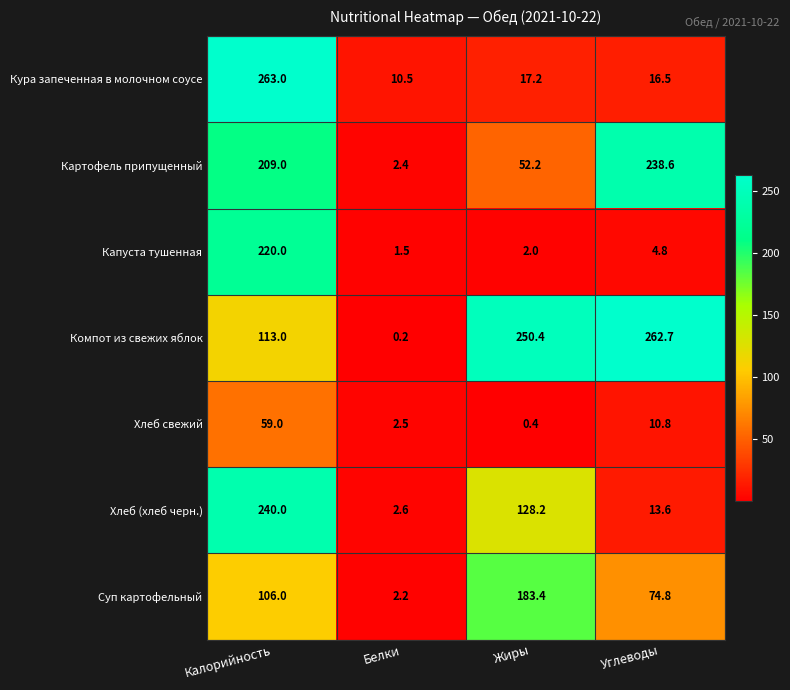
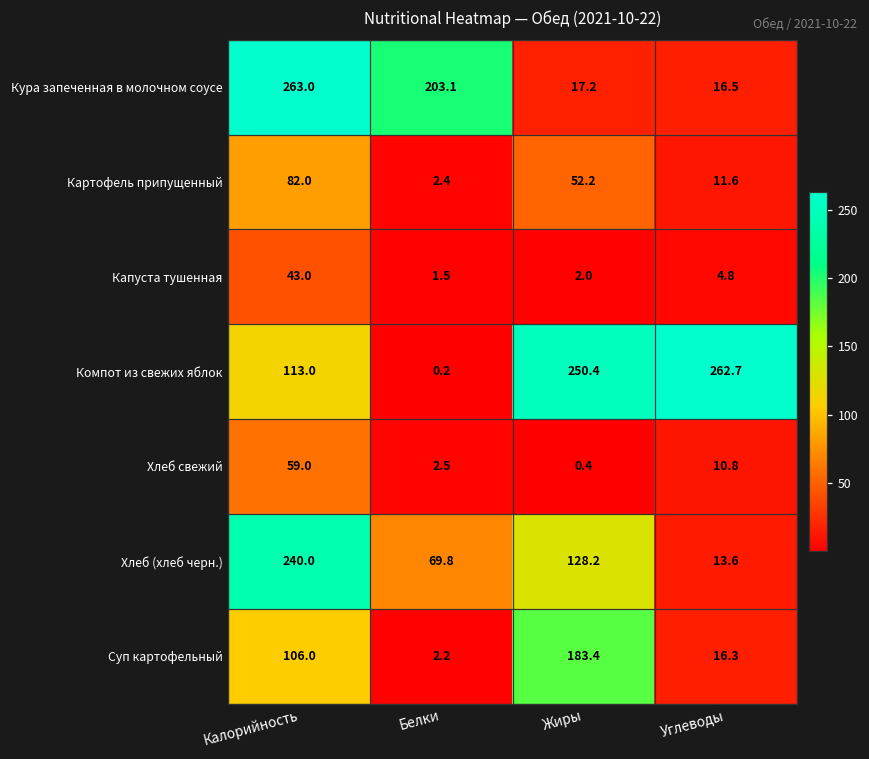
  {
    "Кура запеченная в молочном соусе": {
      "Калорийность": 263.0,
-     "Белки": 10.5,
+     "Белки": 203.1,
      "Жиры": 17.2,
      "Углеводы": 16.5
    },
    "Картофель припущенный": {
-     "Калорийность": 209.0,
+     "Калорийность": 82.0,
      "Белки": 2.4,
      "Жиры": 52.2,
-     "Углеводы": 238.6
+     "Углеводы": 11.6
    },
    "Капуста тушенная": {
-     "Калорийность": 220.0,
+     "Калорийность": 43.0,
      "Белки": 1.5,
      "Жиры": 2.0,
      "Углеводы": 4.8
    },
    "Компот из свежих яблок": {
      "Калорийность": 113.0,
      "Белки": 0.2,
      "Жиры": 250.4,
      "Углеводы": 262.7
    },
    "Хлеб свежий": {
      "Калорийность": 59.0,
      "Белки": 2.5,
      "Жиры": 0.4,
      "Углеводы": 10.8
    },
    "Хлеб (хлеб черн.)": {
      "Калорийность": 240.0,
-     "Белки": 2.6,
+     "Белки": 69.8,
      "Жиры": 128.2,
      "Углеводы": 13.6
    },
    "Суп картофельный": {
      "Калорийность": 106.0,
      "Белки": 2.2,
      "Жиры": 183.4,
-     "Углеводы": 74.8
+     "Углеводы": 16.3
    }
  }
